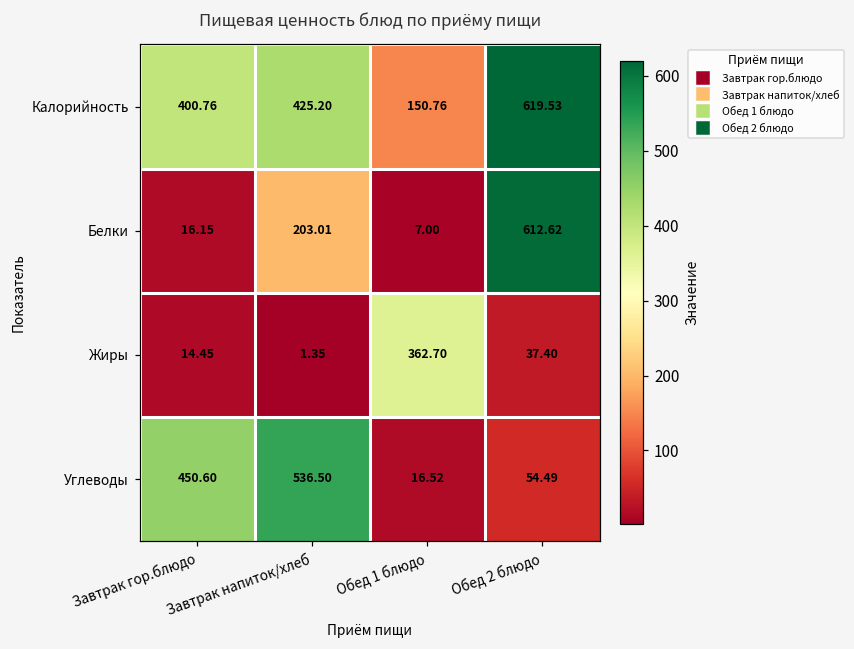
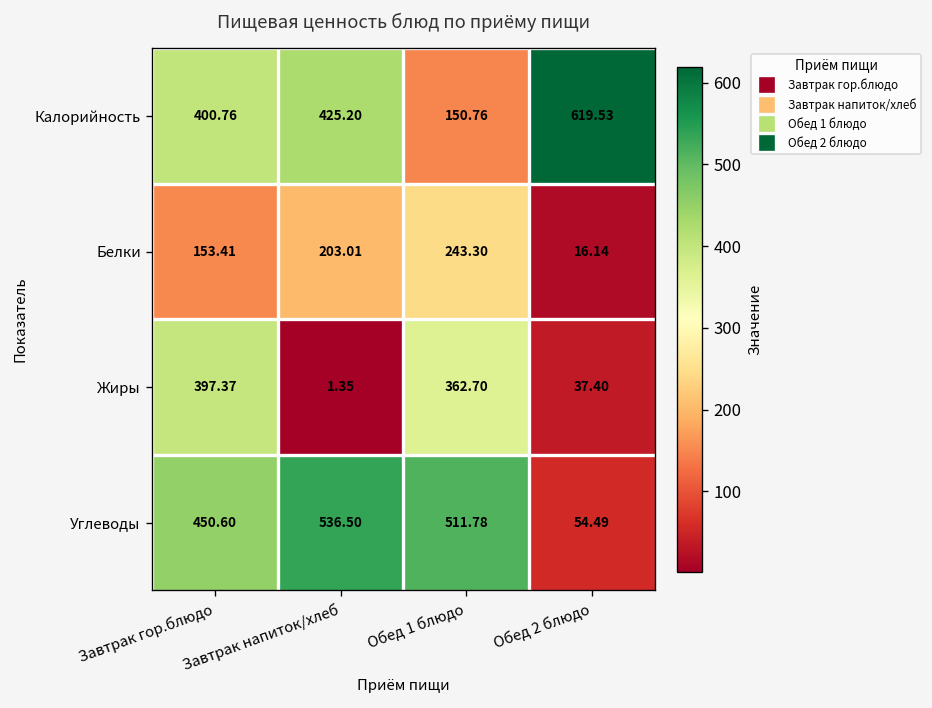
  {
    "Калорийность": {
      "Завтрак гор.блюдо": 400.76,
      "Завтрак напиток/хлеб": 425.20,
      "Обед 1 блюдо": 150.76,
      "Обед 2 блюдо": 619.53
    },
    "Белки": {
-     "Завтрак гор.блюдо": 16.15,
+     "Завтрак гор.блюдо": 153.41,
      "Завтрак напиток/хлеб": 203.01,
-     "Обед 1 блюдо": 7.00,
-     "Обед 2 блюдо": 612.62
+     "Обед 1 блюдо": 243.30,
+     "Обед 2 блюдо": 16.14
    },
    "Жиры": {
-     "Завтрак гор.блюдо": 14.45,
+     "Завтрак гор.блюдо": 397.37,
      "Завтрак напиток/хлеб": 1.35,
      "Обед 1 блюдо": 362.70,
      "Обед 2 блюдо": 37.40
    },
    "Углеводы": {
      "Завтрак гор.блюдо": 450.60,
      "Завтрак напиток/хлеб": 536.50,
-     "Обед 1 блюдо": 16.52,
+     "Обед 1 блюдо": 511.78,
      "Обед 2 блюдо": 54.49
    }
  }
